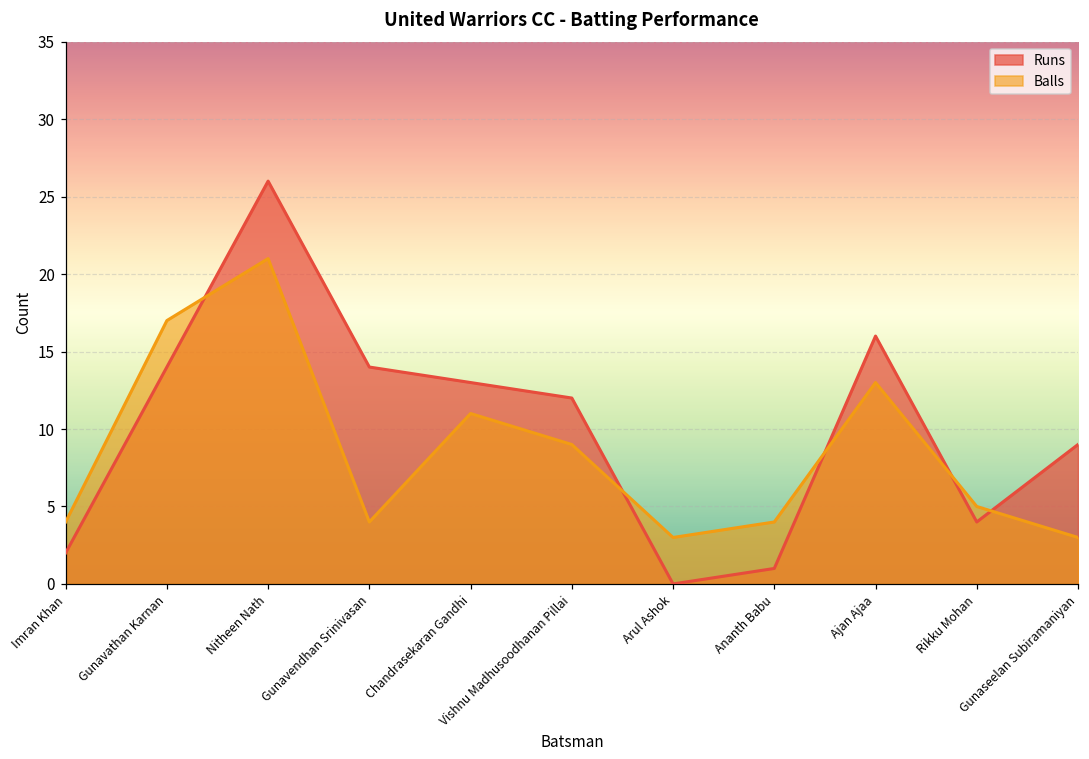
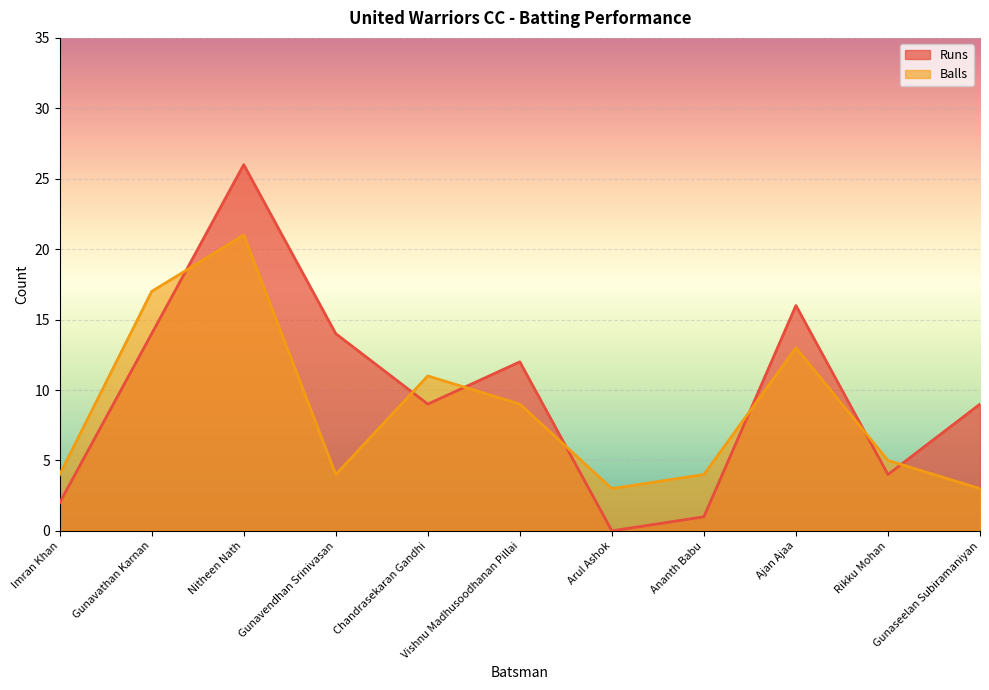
  {
    "Runs": {
      "Imran Khan": 2,
      "Gunavathan Karnan": 14,
      "Nitheen Nath": 26,
      "Gunavendhan Srinivasan": 14,
-     "Chandrasekaran Gandhi": 13,
+     "Chandrasekaran Gandhi": 9,
      "Vishnu Madhusoodhanan Pillai": 12,
      "Arul Ashok": 0,
      "Ananth Babu": 1,
      "Ajan Ajaa": 16,
      "Rikku Mohan": 4,
      "Gunaseelan Subiramaniyan": 9
    },
    "Balls": {
      "Imran Khan": 4,
      "Gunavathan Karnan": 17,
      "Nitheen Nath": 21,
      "Gunavendhan Srinivasan": 4,
      "Chandrasekaran Gandhi": 11,
      "Vishnu Madhusoodhanan Pillai": 9,
      "Arul Ashok": 3,
      "Ananth Babu": 4,
      "Ajan Ajaa": 13,
      "Rikku Mohan": 5,
      "Gunaseelan Subiramaniyan": 3
    }
  }
